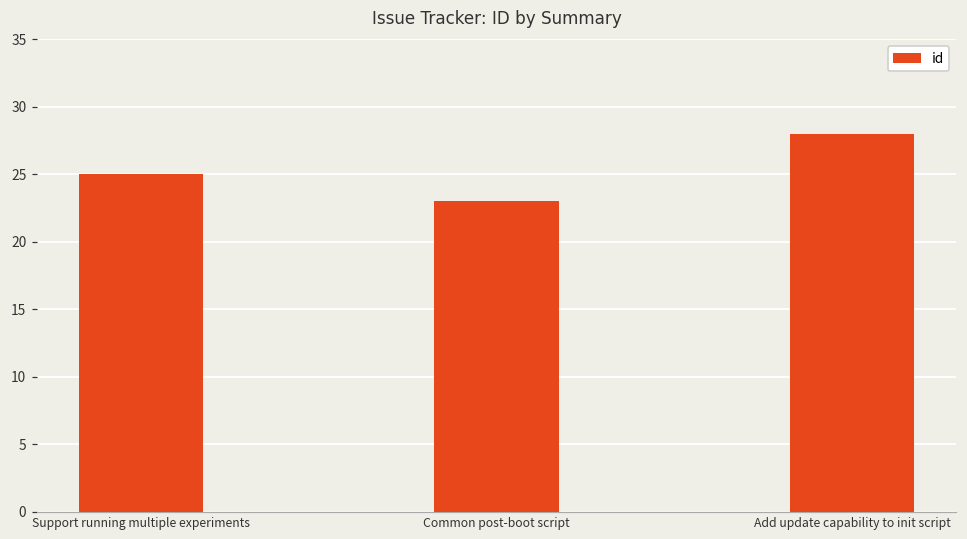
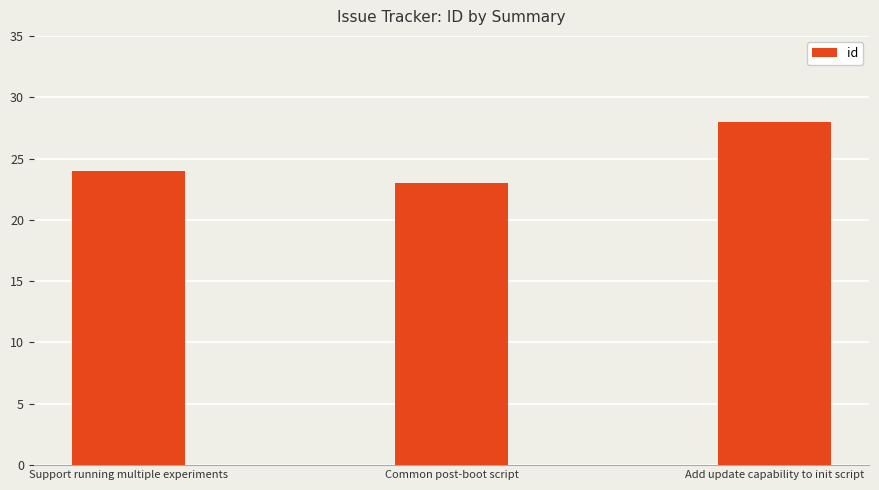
  {
-   "Support running multiple experiments": 25,
+   "Support running multiple experiments": 24,
    "Common post-boot script": 23,
    "Add update capability to init script": 28
  }
